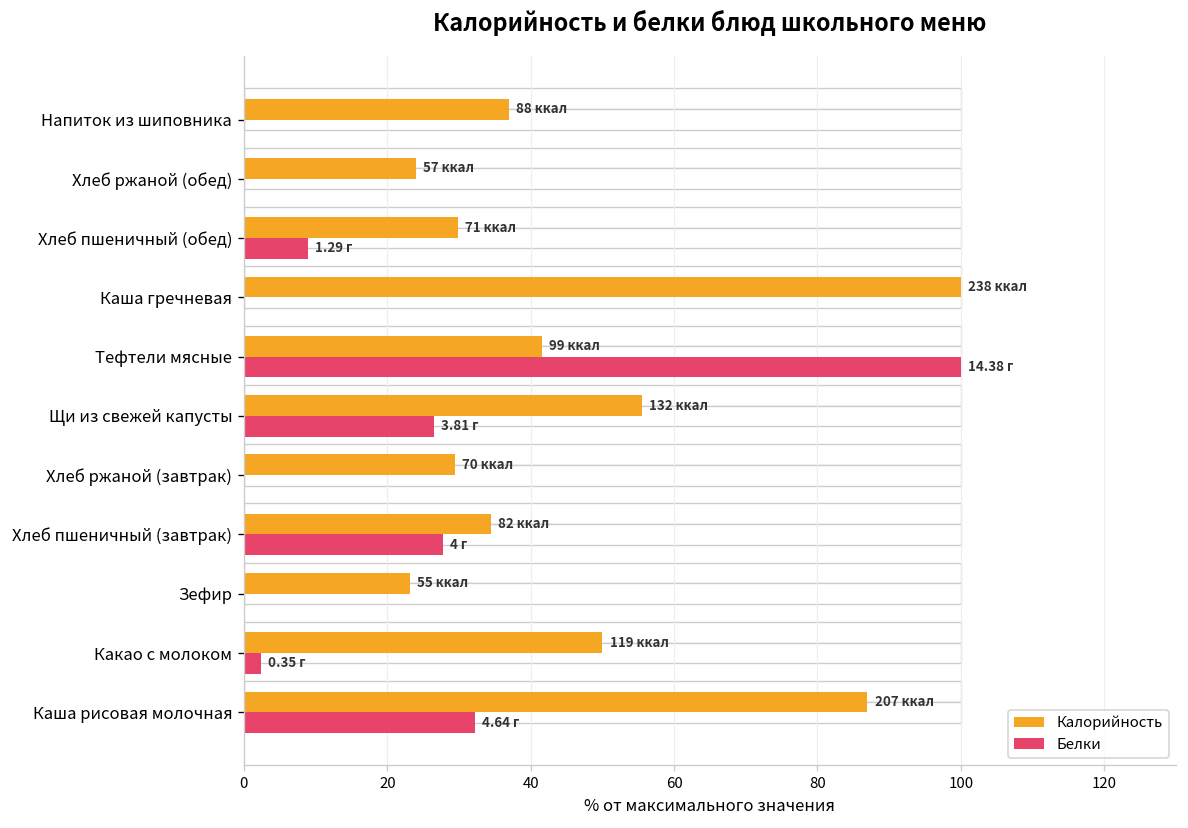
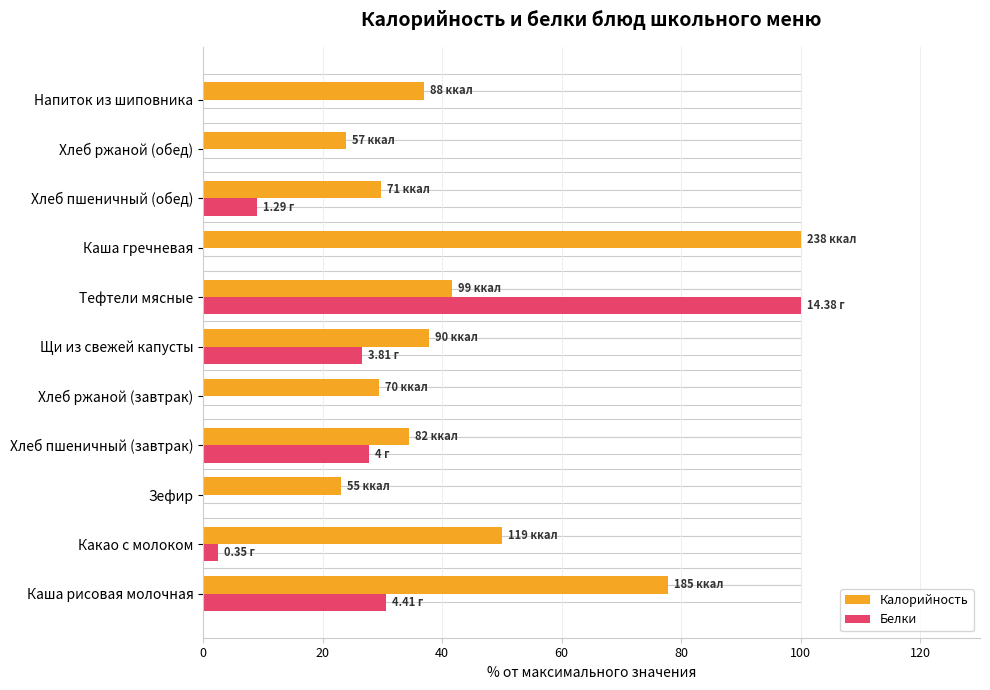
  {
    "Калорийность": {
-     "Щи из свежей капусты": 132,
-     "Каша рисовая молочная": 207
+     "Щи из свежей капусты": 90,
+     "Каша рисовая молочная": 185
    },
    "Белки": {
-     "Каша рисовая молочная": 4.64
+     "Каша рисовая молочная": 4.41
    }
  }
